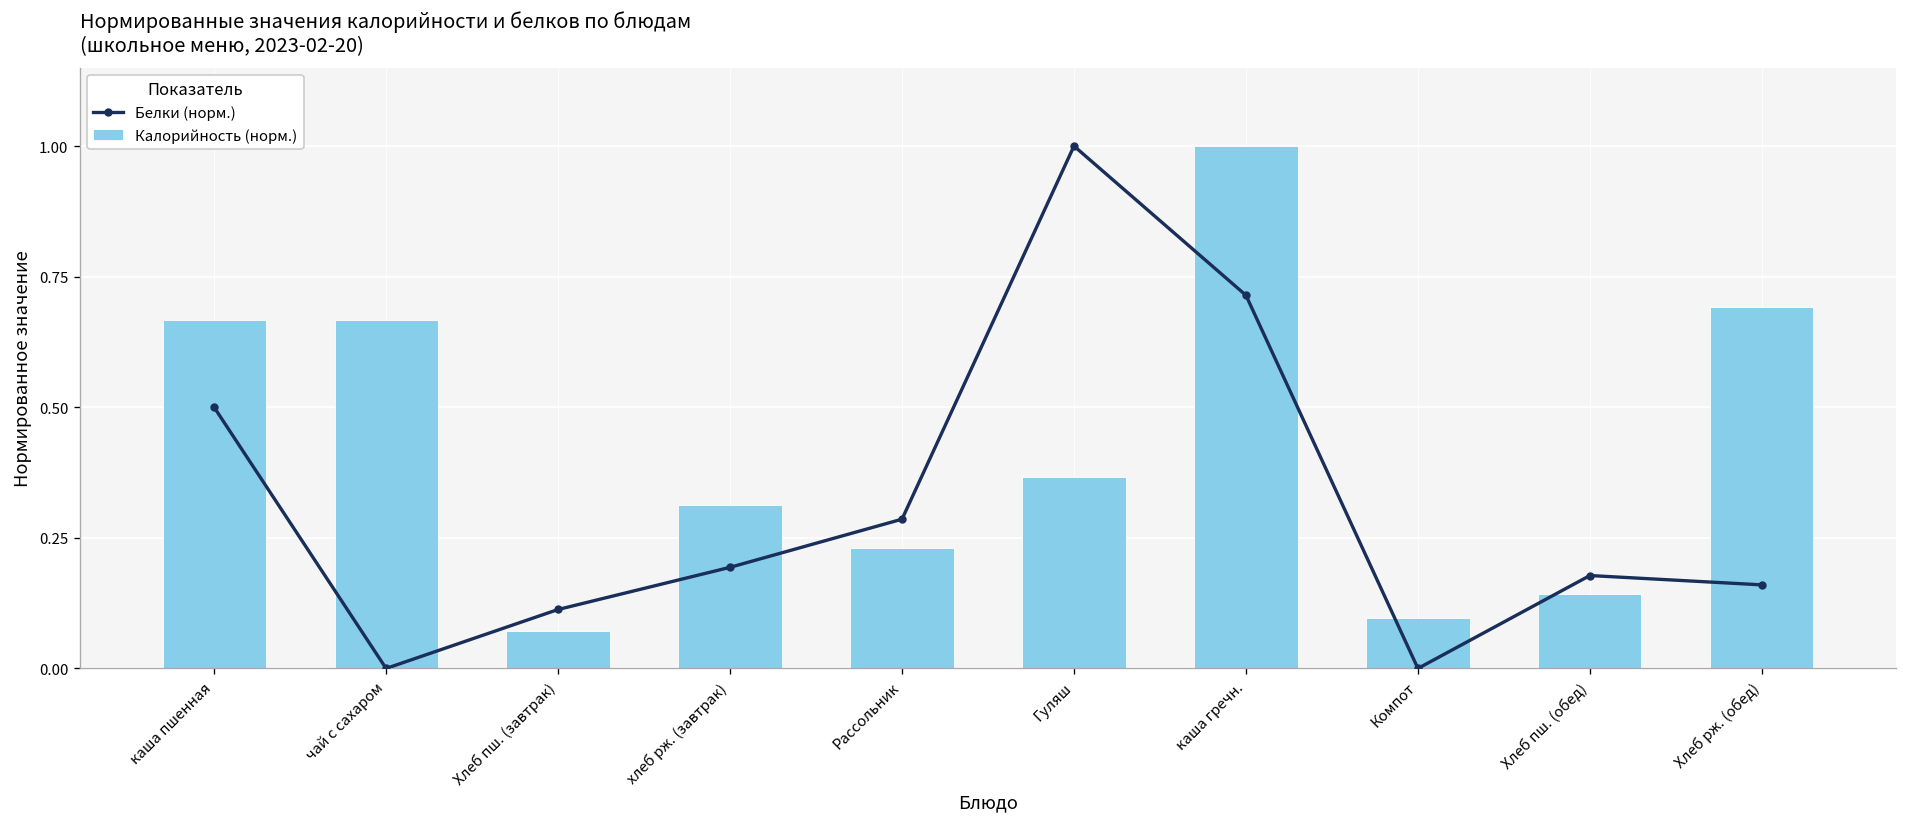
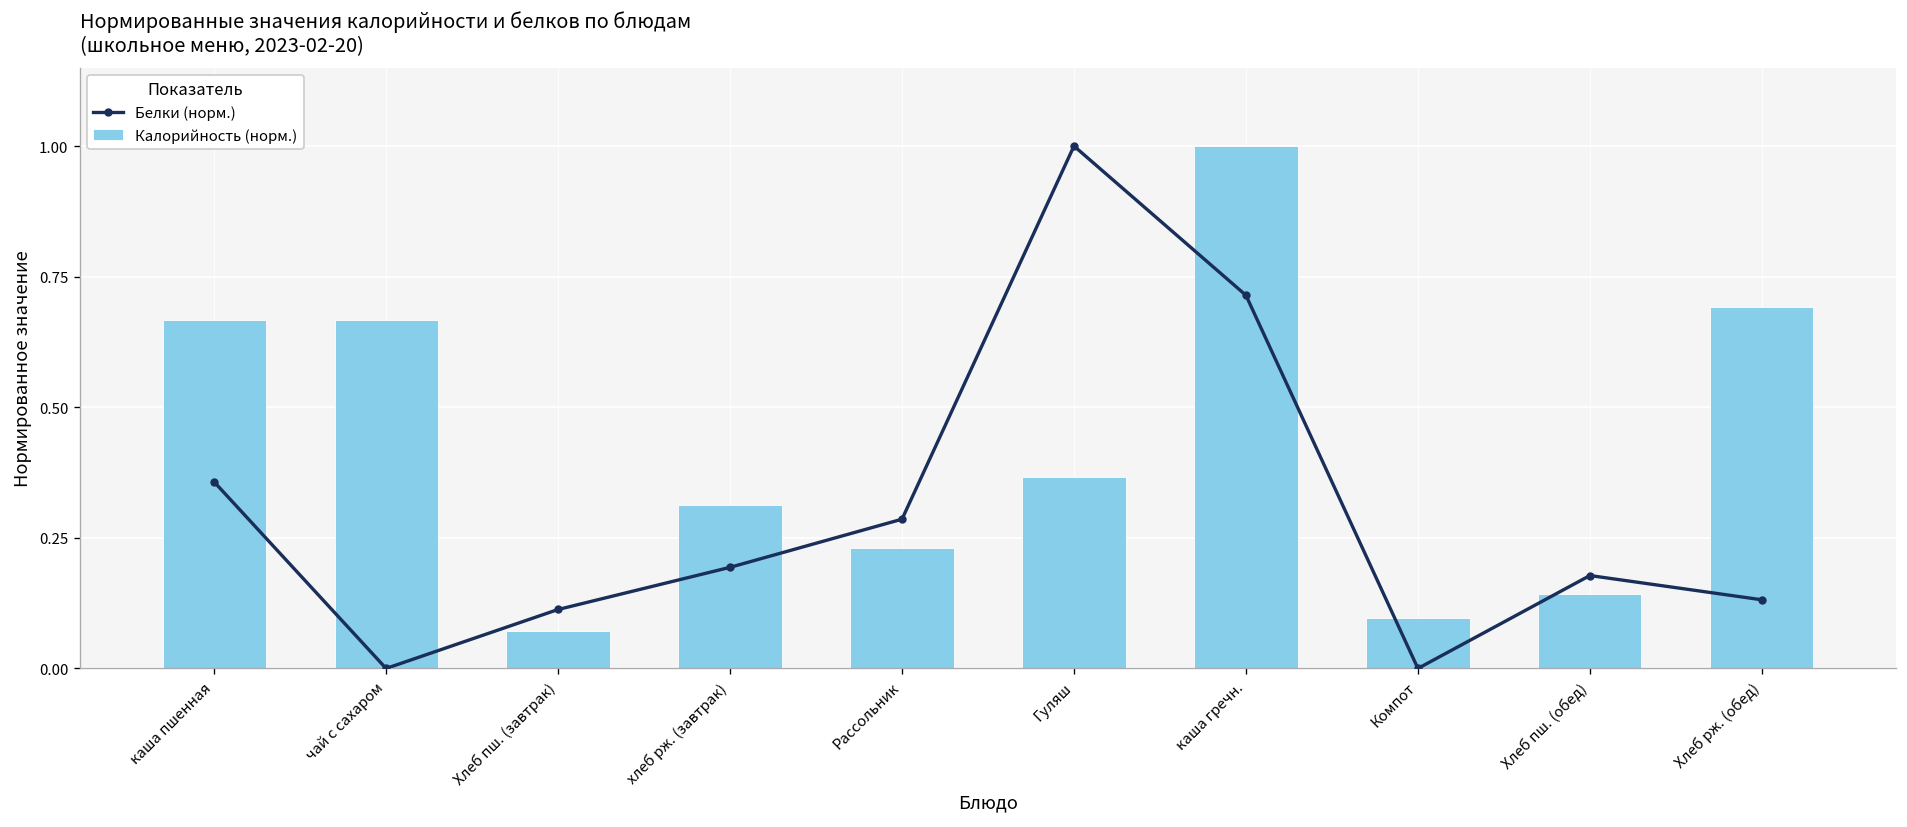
  {
    "Белки (норм.)": {
-     "каша пшенная": 0.50,
+     "каша пшенная": 0.36,
      "чай с сахаром": 0.00,
      "Хлеб пш. (завтрак)": 0.11,
      "хлеб рж. (завтрак)": 0.19,
      "Рассольник": 0.29,
      "Гуляш": 1.00,
      "каша гречн.": 0.71,
      "Компот": 0.00,
      "Хлеб пш. (обед)": 0.18,
-     "Хлеб рж. (обед)": 0.16
+     "Хлеб рж. (обед)": 0.13
    },
    "Калорийность (норм.)": {
      "каша пшенная": 0.67,
      "чай с сахаром": 0.67,
      "Хлеб пш. (завтрак)": 0.07,
      "хлеб рж. (завтрак)": 0.31,
      "Рассольник": 0.23,
      "Гуляш": 0.37,
      "каша гречн.": 1.00,
      "Компот": 0.10,
      "Хлеб пш. (обед)": 0.14,
      "Хлеб рж. (обед)": 0.69
    }
  }
